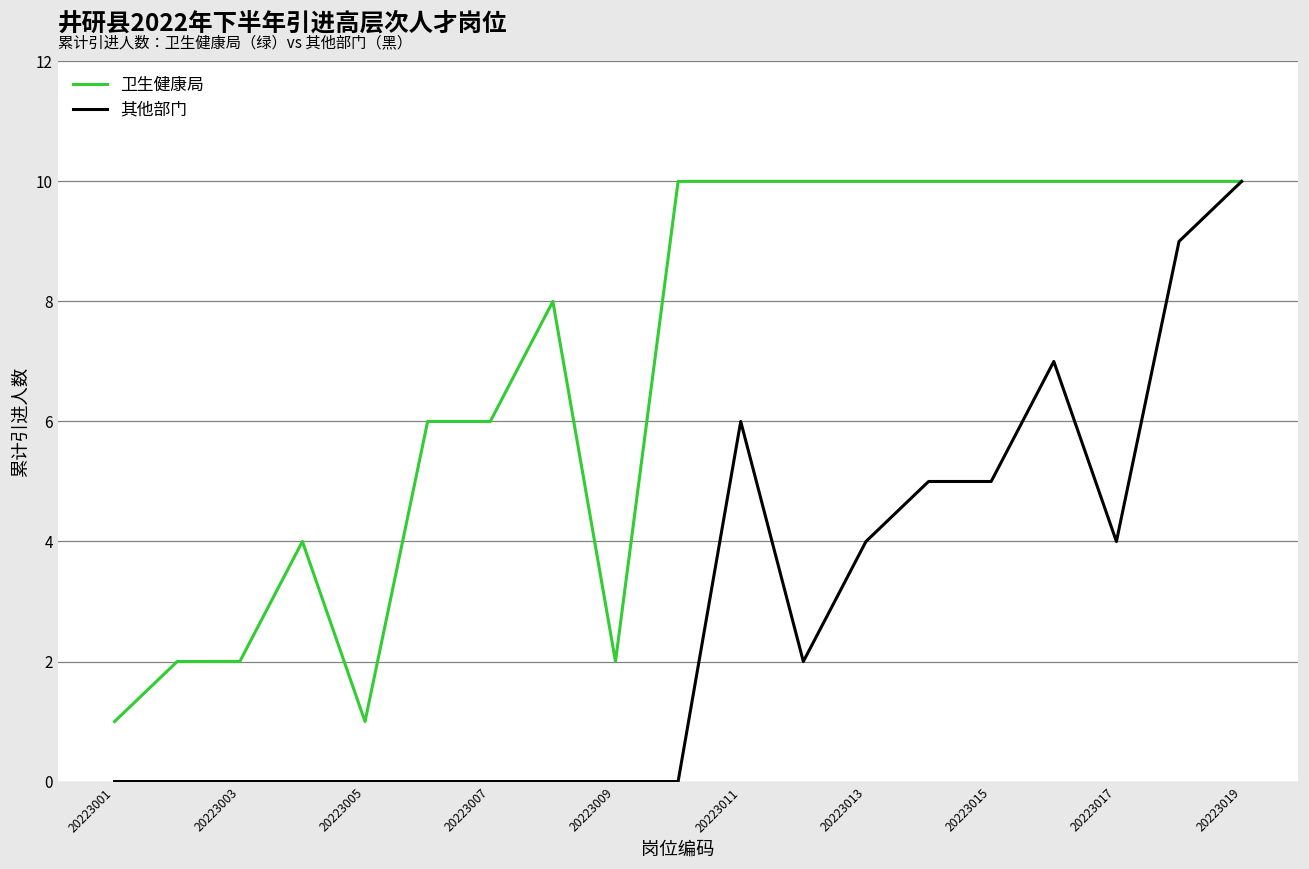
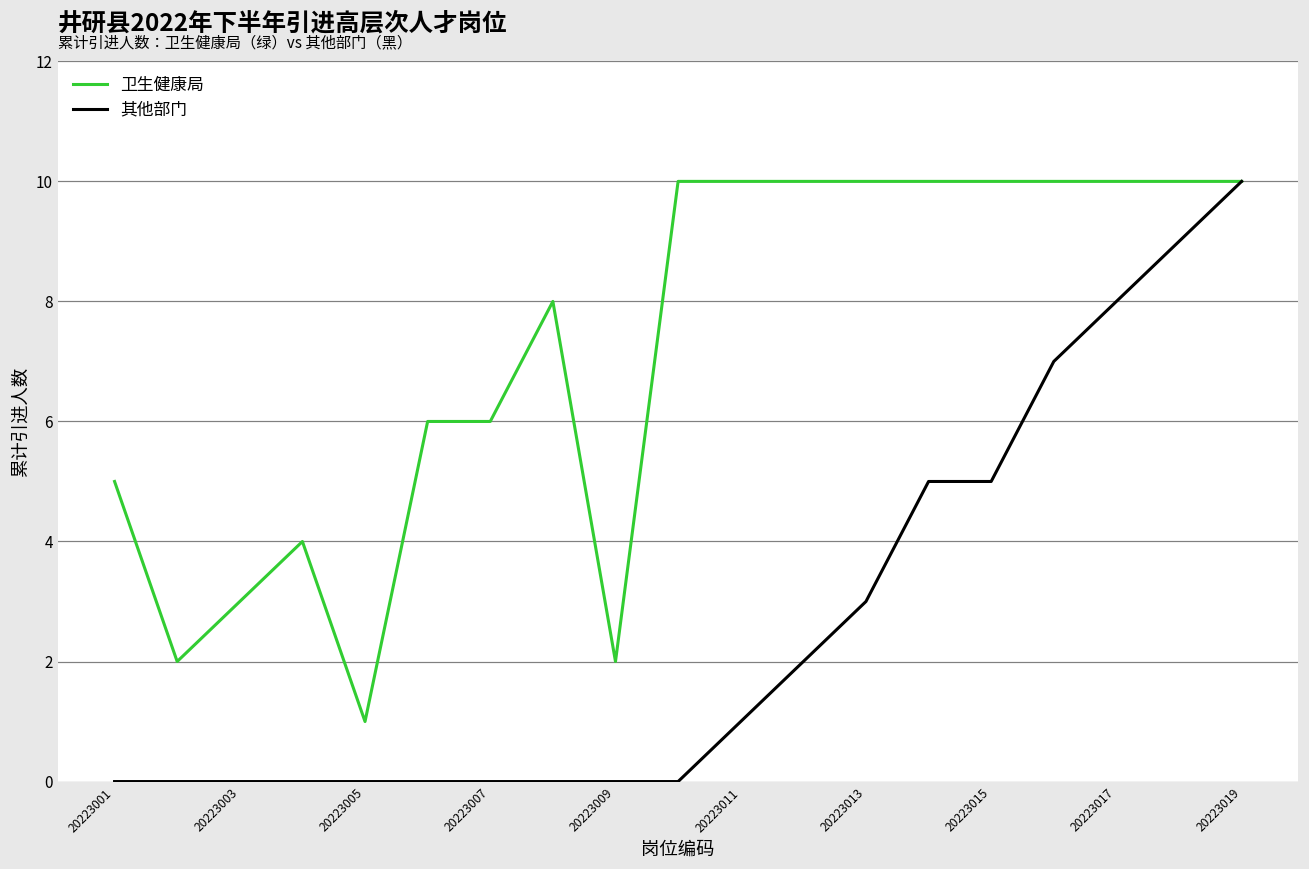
  {
    "卫生健康局": {
-     "20223001": 1,
-     "20223003": 2,
+     "20223001": 5,
+     "20223003": 3,
      "20223005": 1,
      "20223007": 6,
      "20223009": 2,
      "20223011": 10,
      "20223013": 10,
      "20223015": 10,
      "20223017": 10
    },
    "其他部门": {
      "20223001": 0,
      "20223003": 0,
      "20223005": 0,
      "20223007": 0,
      "20223009": 0,
-     "20223011": 6,
-     "20223013": 4,
+     "20223011": 1,
+     "20223013": 3,
      "20223015": 5,
-     "20223017": 4
+     "20223017": 8
    }
  }
